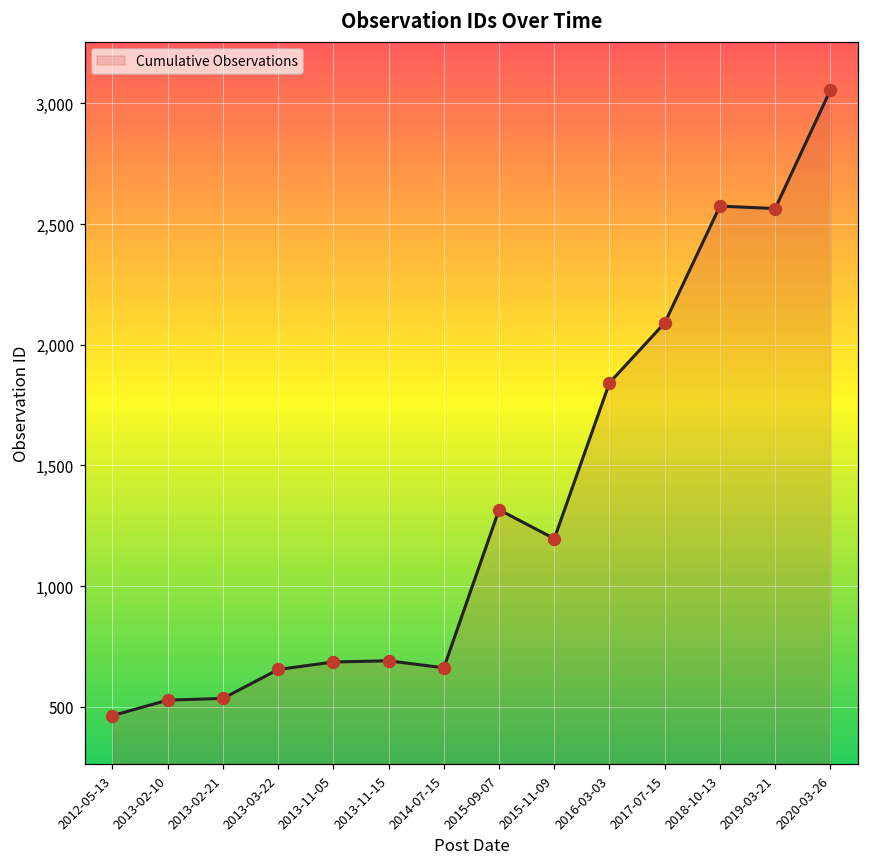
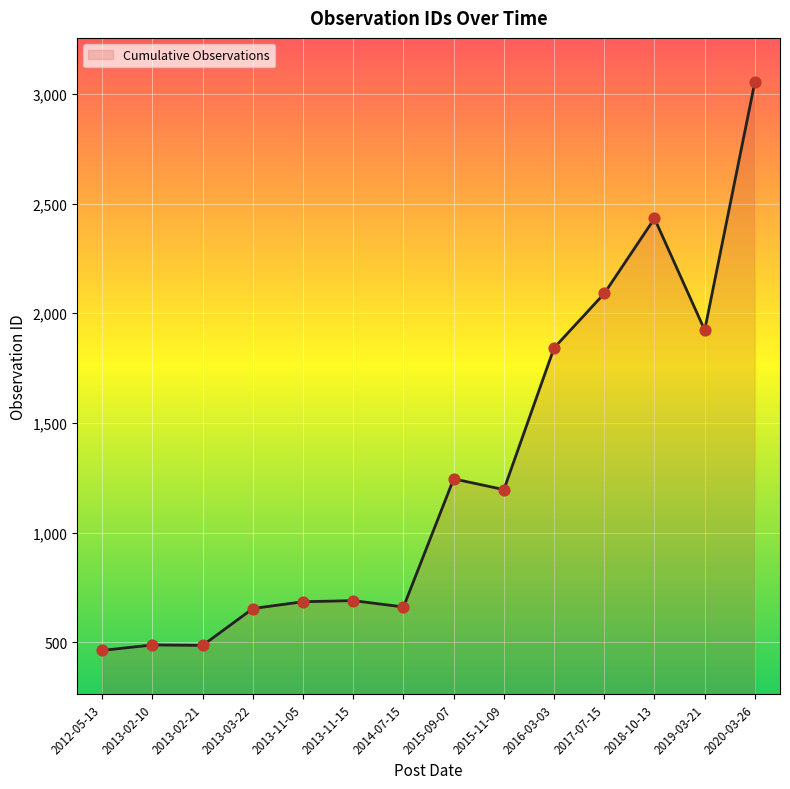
  {
    "2012-05-13": "460",
-   "2013-02-10": "530",
-   "2013-02-21": "530",
+   "2013-02-10": "490",
+   "2013-02-21": "490",
    "2013-03-22": "650",
    "2013-11-05": "690",
    "2013-11-15": "690",
    "2014-07-15": "660",
-   "2015-09-07": "1,320",
+   "2015-09-07": "1,250",
    "2015-11-09": "1,200",
    "2016-03-03": "1,840",
    "2017-07-15": "2,090",
-   "2018-10-13": "2,570",
-   "2019-03-21": "2,560",
+   "2018-10-13": "2,430",
+   "2019-03-21": "1,920",
    "2020-03-26": "3,060"
  }
